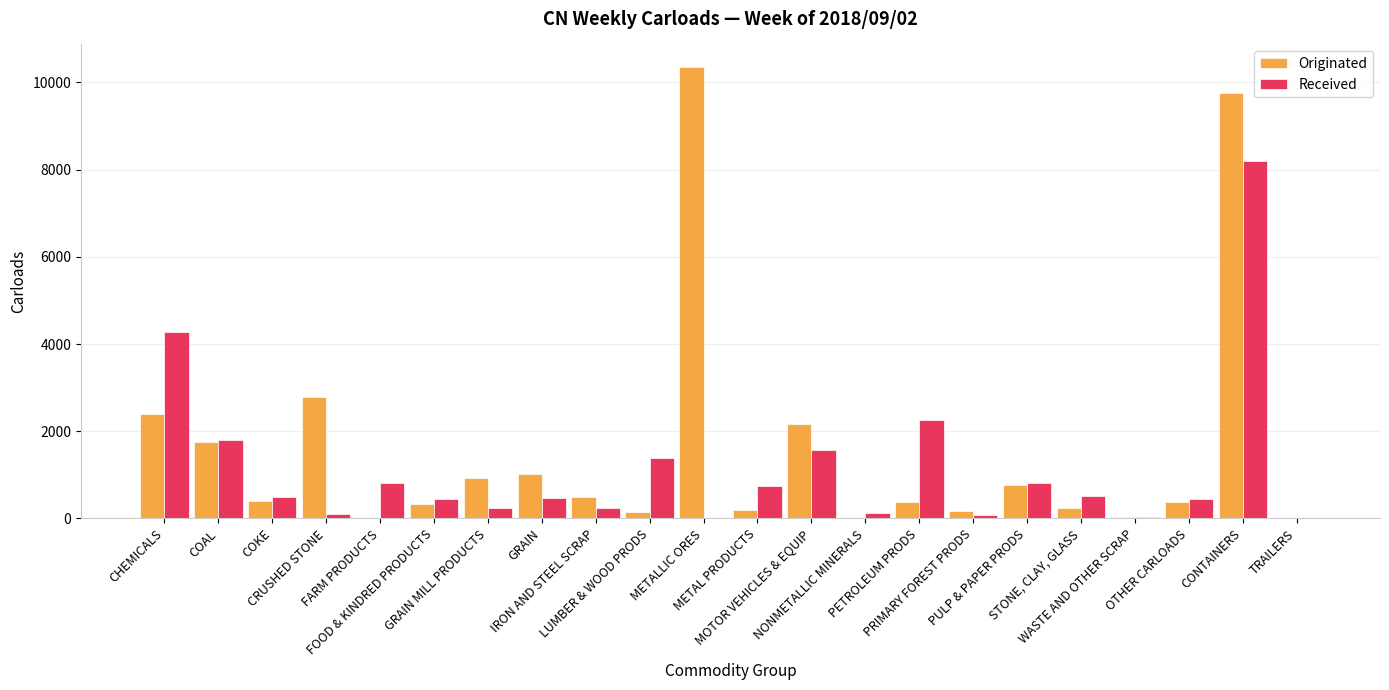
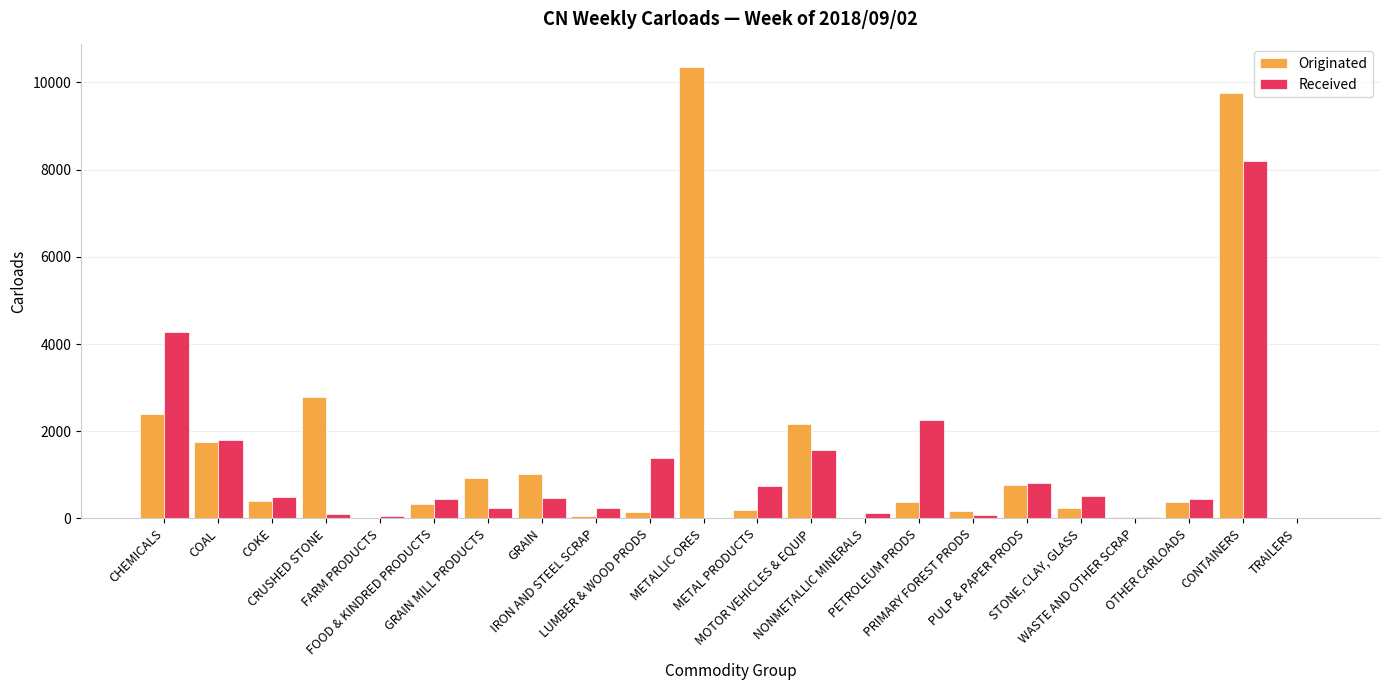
  {
    "Originated": {
      "CHEMICALS": 2400,
      "COAL": 1700,
      "COKE": 400,
      "CRUSHED STONE": 2800,
      "FOOD & KINDRED PRODUCTS": 300,
      "GRAIN MILL PRODUCTS": 900,
      "GRAIN": 1000,
-     "IRON AND STEEL SCRAP": 500,
+     "IRON AND STEEL SCRAP": 100,
      "LUMBER & WOOD PRODS": 100,
      "METALLIC ORES": 10400,
      "METAL PRODUCTS": 200,
      "MOTOR VEHICLES & EQUIP": 2200,
      "PETROLEUM PRODS": 400,
      "PRIMARY FOREST PRODS": 200,
      "PULP & PAPER PRODS": 800,
      "STONE, CLAY, GLASS": 200,
      "OTHER CARLOADS": 400,
      "CONTAINERS": 9800,
      "TRAILERS": 0
    },
    "Received": {
      "CHEMICALS": 4300,
      "COAL": 1800,
      "COKE": 500,
      "CRUSHED STONE": 100,
-     "FARM PRODUCTS": 800,
+     "FARM PRODUCTS": 100,
      "FOOD & KINDRED PRODUCTS": 500,
      "GRAIN MILL PRODUCTS": 200,
      "GRAIN": 500,
      "IRON AND STEEL SCRAP": 200,
      "LUMBER & WOOD PRODS": 1400,
      "METAL PRODUCTS": 800,
      "MOTOR VEHICLES & EQUIP": 1600,
      "NONMETALLIC MINERALS": 100,
      "PETROLEUM PRODS": 2300,
      "PRIMARY FOREST PRODS": 100,
      "PULP & PAPER PRODS": 800,
      "STONE, CLAY, GLASS": 500,
      "OTHER CARLOADS": 400,
      "CONTAINERS": 8200,
      "TRAILERS": 0
    }
  }
